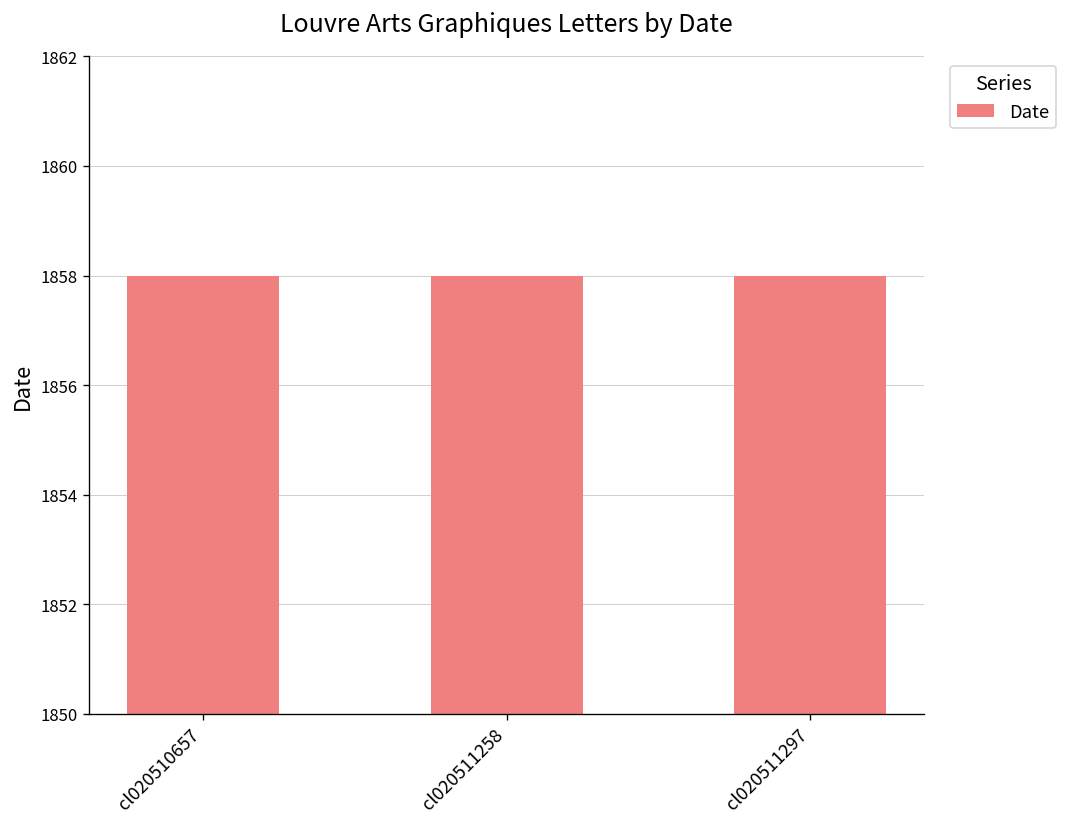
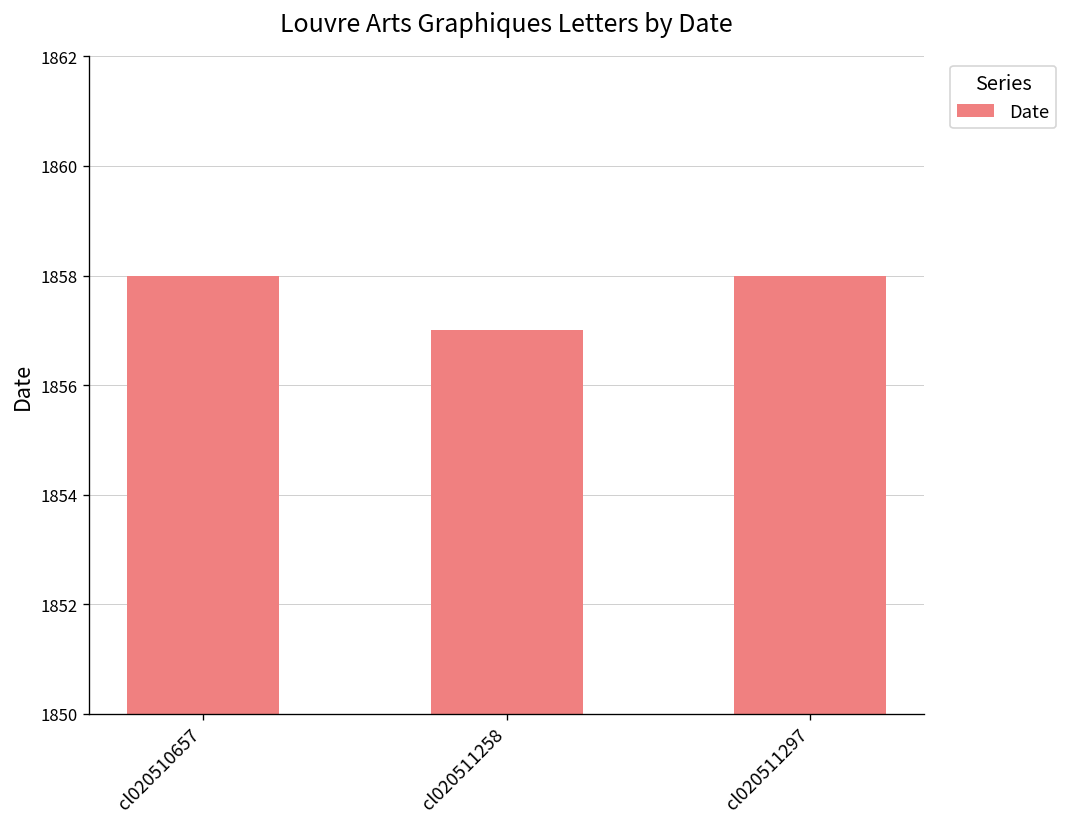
  {
    "cl020510657": 1858,
-   "cl020511258": 1858,
+   "cl020511258": 1857,
    "cl020511297": 1858
  }
